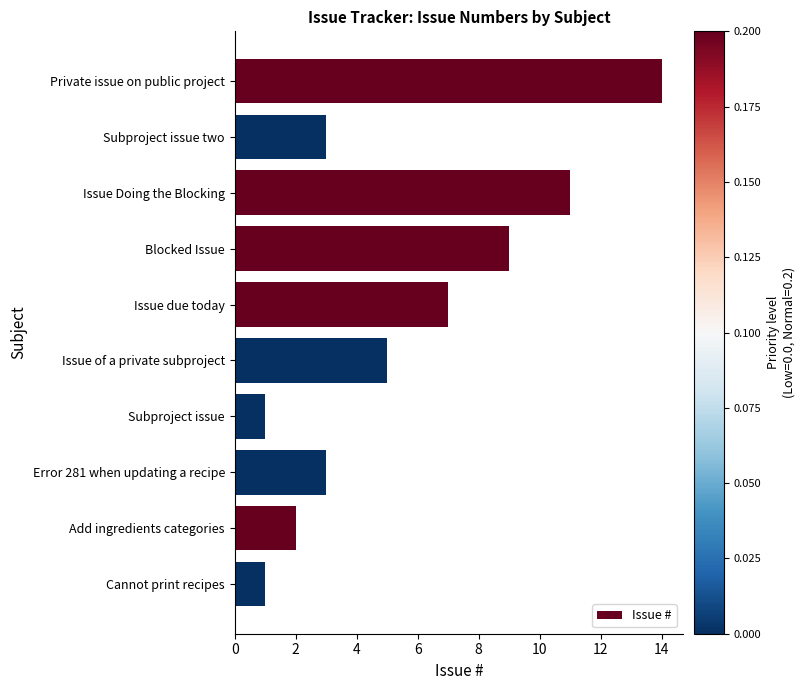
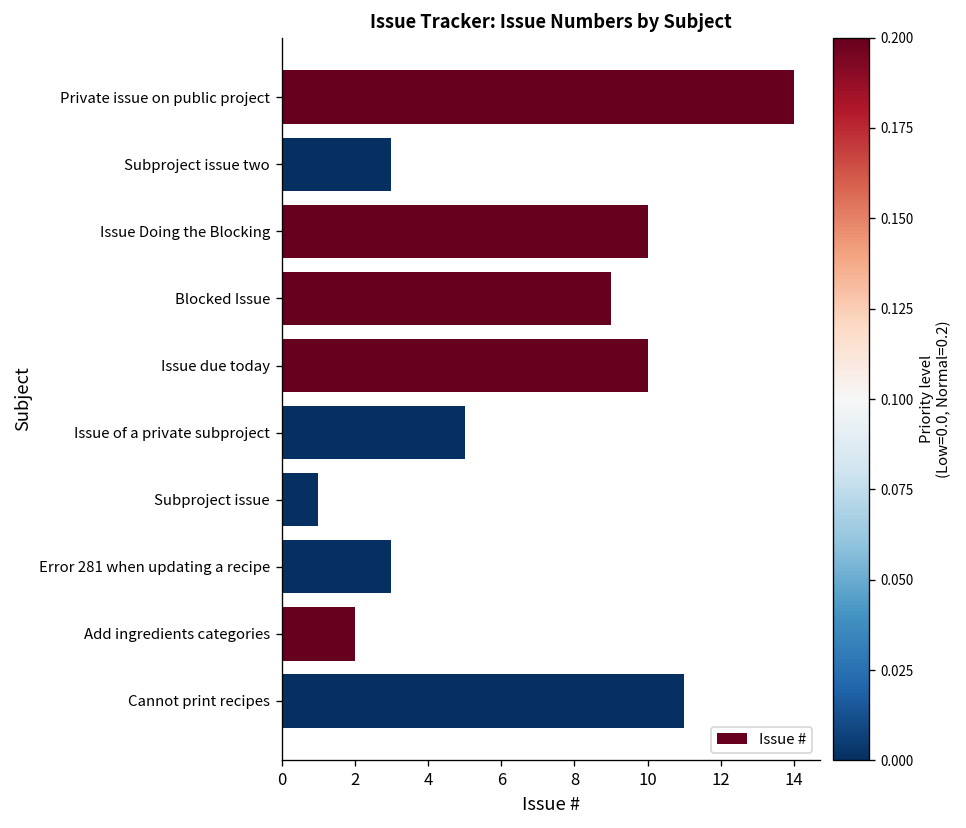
  {
    "Private issue on public project": 14,
    "Subproject issue two": 3,
-   "Issue Doing the Blocking": 11,
+   "Issue Doing the Blocking": 10,
    "Blocked Issue": 9,
-   "Issue due today": 7,
+   "Issue due today": 10,
    "Issue of a private subproject": 5,
    "Subproject issue": 1,
    "Error 281 when updating a recipe": 3,
    "Add ingredients categories": 2,
-   "Cannot print recipes": 1
+   "Cannot print recipes": 11
  }
